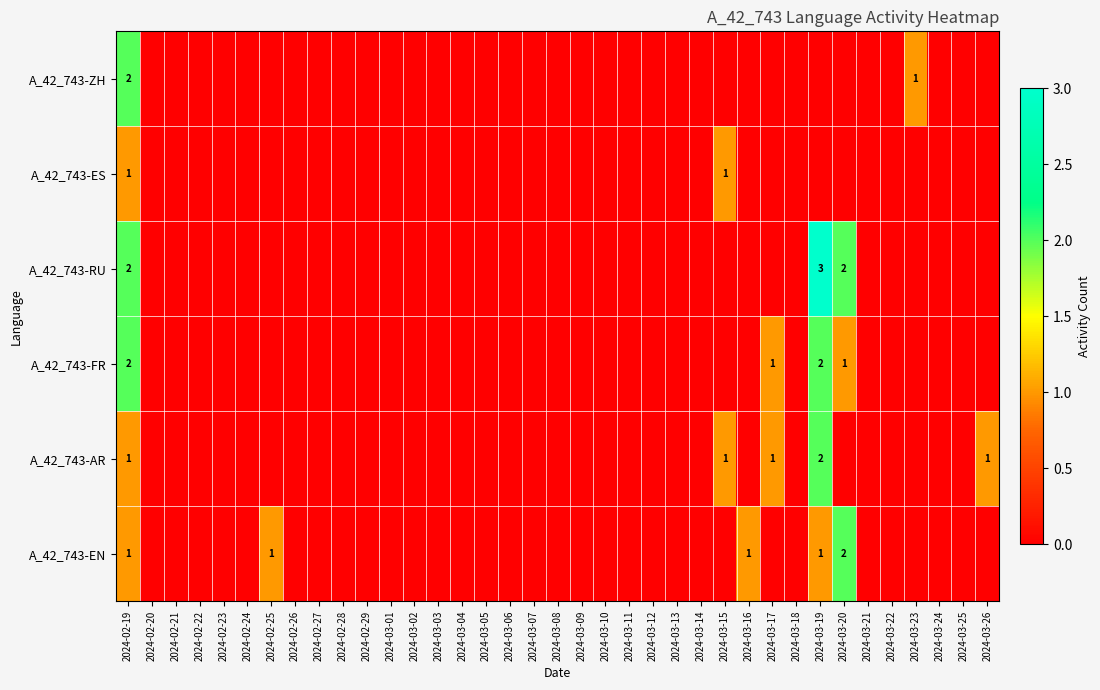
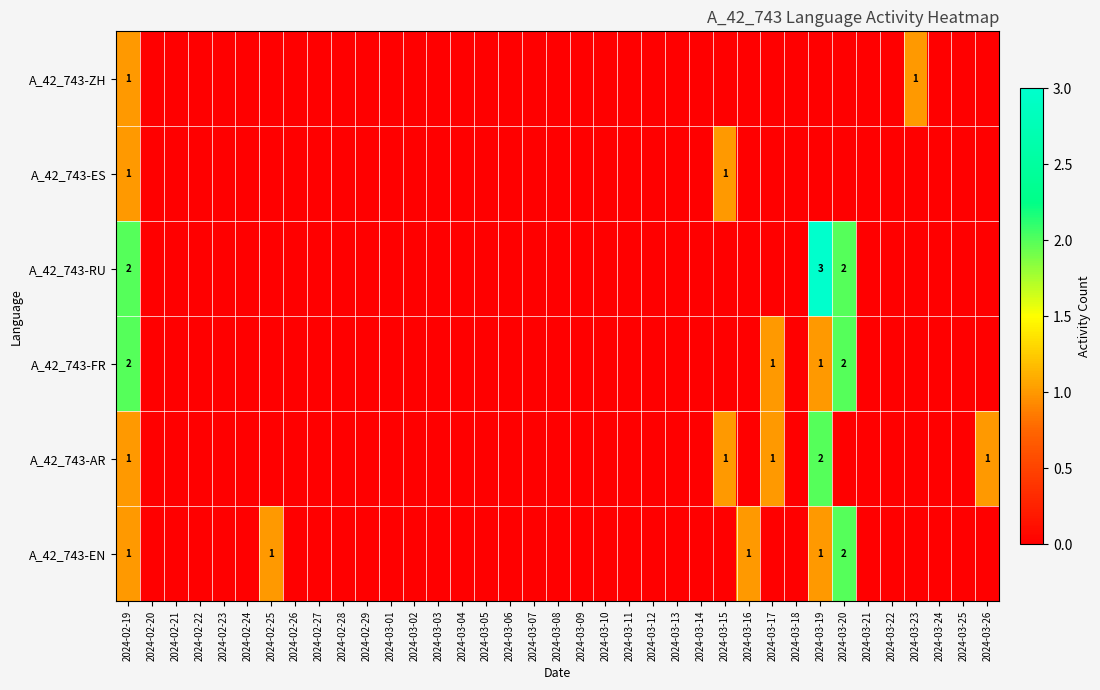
  {
    "A_42_743-ZH": {
-     "2024-02-19": 2,
+     "2024-02-19": 1,
      "2024-03-23": 1
    },
    "A_42_743-ES": {
      "2024-02-19": 1,
      "2024-03-15": 1
    },
    "A_42_743-RU": {
      "2024-02-19": 2,
      "2024-03-19": 3,
      "2024-03-20": 2
    },
    "A_42_743-FR": {
      "2024-02-19": 2,
      "2024-03-17": 1,
-     "2024-03-19": 2,
-     "2024-03-20": 1
+     "2024-03-19": 1,
+     "2024-03-20": 2
    },
    "A_42_743-AR": {
      "2024-02-19": 1,
      "2024-03-15": 1,
      "2024-03-17": 1,
      "2024-03-19": 2,
      "2024-03-26": 1
    },
    "A_42_743-EN": {
      "2024-02-19": 1,
      "2024-02-25": 1,
      "2024-03-16": 1,
      "2024-03-19": 1,
      "2024-03-20": 2
    }
  }
